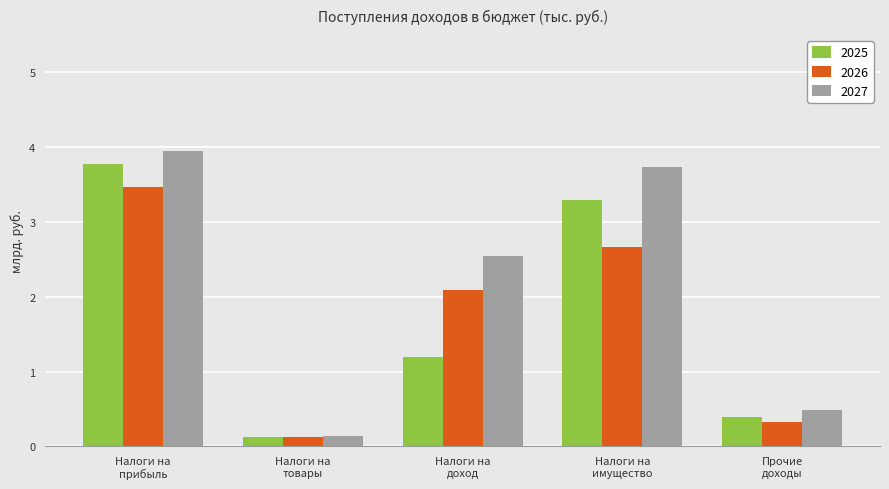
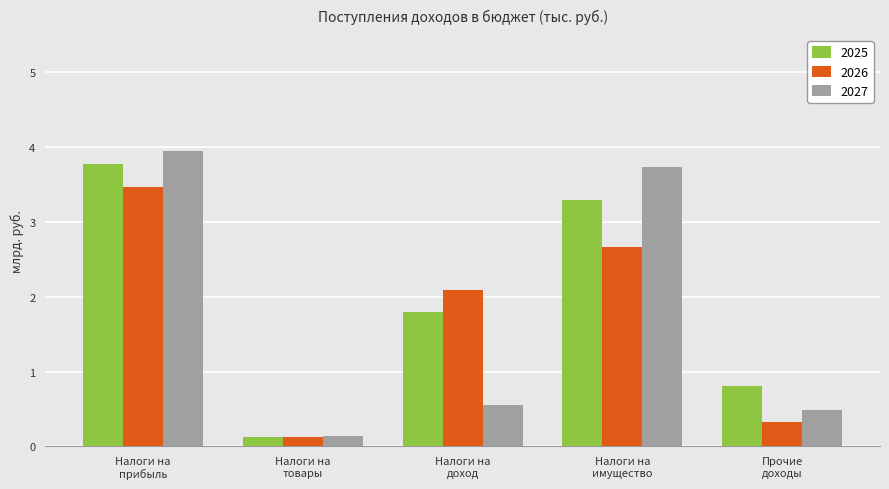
  {
    "2025": {
      "Налоги на прибыль": 3.8,
      "Налоги на товары": 0.1,
-     "Налоги на доход": 1.2,
+     "Налоги на доход": 1.8,
      "Налоги на имущество": 3.3,
-     "Прочие доходы": 0.4
+     "Прочие доходы": 0.8
    },
    "2026": {
      "Налоги на прибыль": 3.5,
      "Налоги на товары": 0.1,
      "Налоги на доход": 2.1,
      "Налоги на имущество": 2.7,
      "Прочие доходы": 0.3
    },
    "2027": {
      "Налоги на прибыль": 3.9,
      "Налоги на товары": 0.1,
-     "Налоги на доход": 2.5,
+     "Налоги на доход": 0.6,
      "Налоги на имущество": 3.7,
      "Прочие доходы": 0.5
    }
  }
